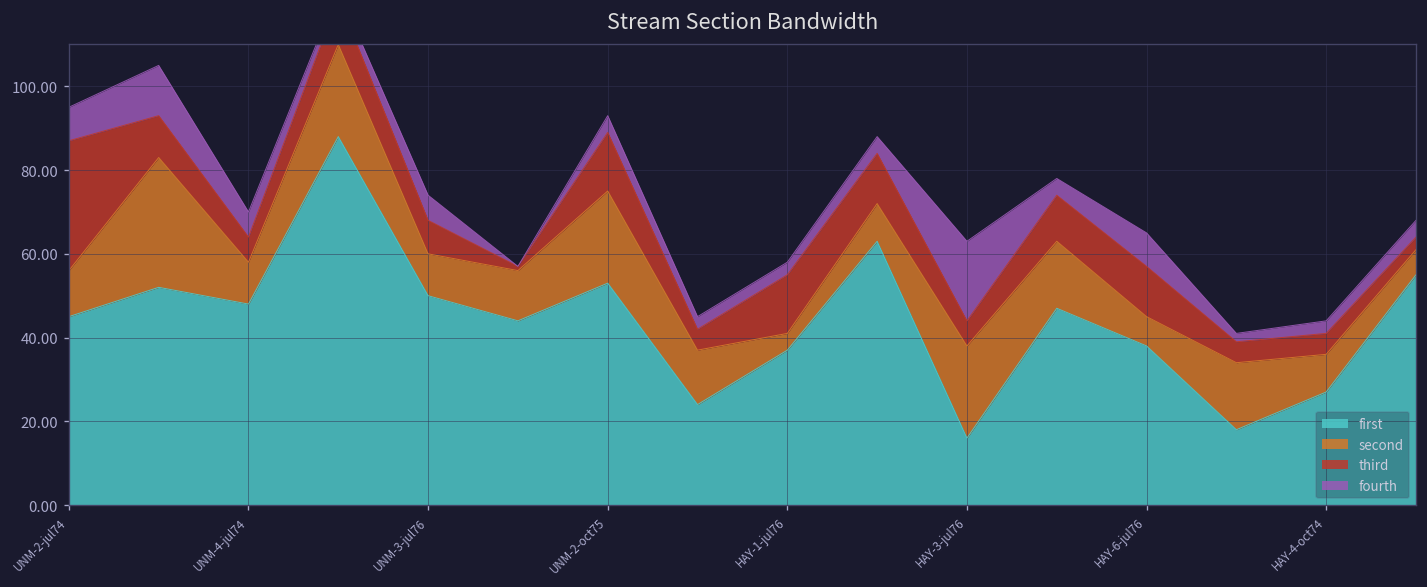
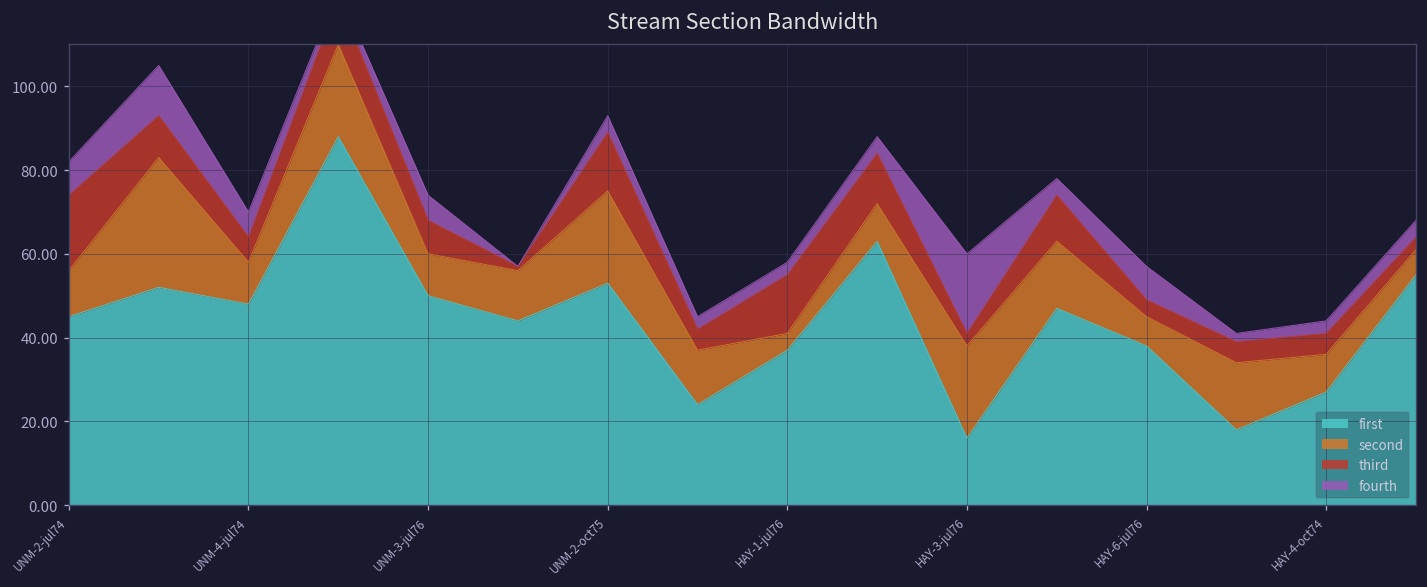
  {
    "first": {
      "UNM-2-jul74": 45,
      "UNM-4-jul74": 48,
      "UNM-3-jul76": 50,
      "UNM-2-oct75": 53,
      "HAY-1-jul76": 37,
      "HAY-3-jul76": 16,
      "HAY-6-jul76": 38,
      "HAY-4-oct74": 27
    },
    "second": {
      "UNM-2-jul74": 11,
      "UNM-4-jul74": 10,
      "UNM-3-jul76": 10,
      "UNM-2-oct75": 22,
      "HAY-1-jul76": 4,
      "HAY-3-jul76": 22,
      "HAY-6-jul76": 7,
      "HAY-4-oct74": 9
    },
    "third": {
-     "UNM-2-jul74": 31,
+     "UNM-2-jul74": 18,
      "UNM-4-jul74": 6,
      "UNM-3-jul76": 8,
      "UNM-2-oct75": 14,
      "HAY-1-jul76": 14,
-     "HAY-3-jul76": 6,
-     "HAY-6-jul76": 12,
+     "HAY-3-jul76": 3,
+     "HAY-6-jul76": 4,
      "HAY-4-oct74": 5
    },
    "fourth": {
      "UNM-2-jul74": 8,
      "UNM-4-jul74": 6,
      "UNM-3-jul76": 6,
      "UNM-2-oct75": 4,
      "HAY-1-jul76": 3,
      "HAY-3-jul76": 19,
      "HAY-6-jul76": 8,
      "HAY-4-oct74": 3
    }
  }
